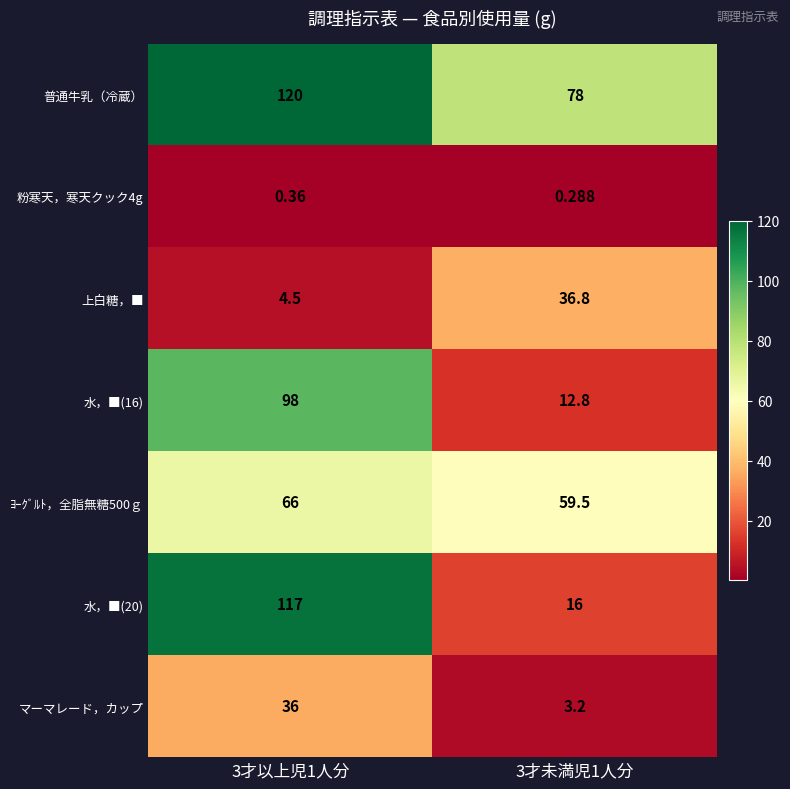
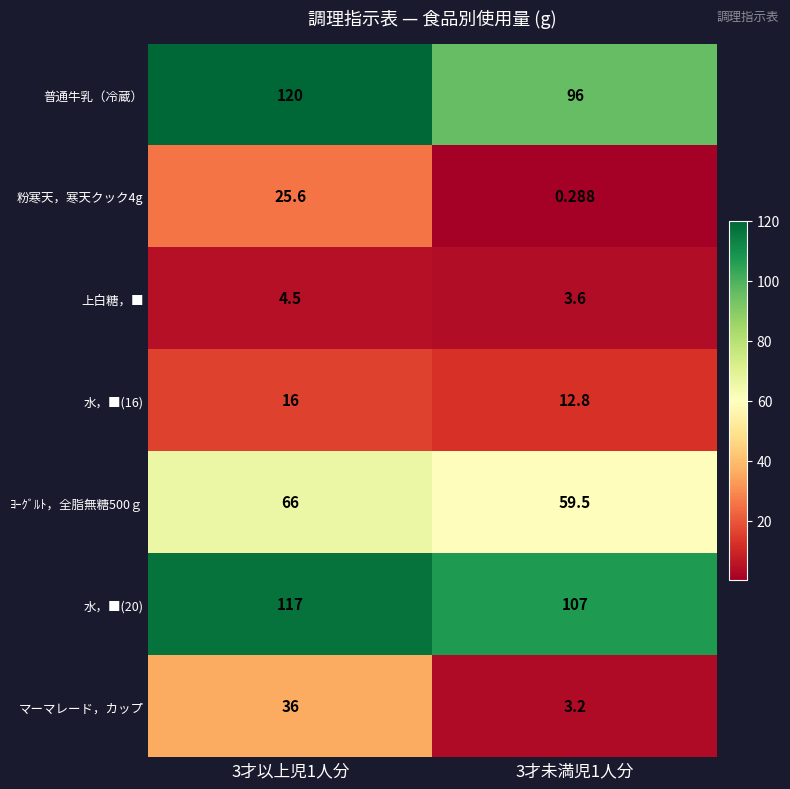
  {
    "普通牛乳（冷蔵）": {
      "3才以上児1人分": 120,
-     "3才未満児1人分": 78
+     "3才未満児1人分": 96
    },
    "粉寒天，寒天クック4g": {
-     "3才以上児1人分": 0.36,
+     "3才以上児1人分": 25.6,
      "3才未満児1人分": 0.288
    },
    "上白糖，■": {
      "3才以上児1人分": 4.5,
-     "3才未満児1人分": 36.8
+     "3才未満児1人分": 3.6
    },
    "水，■(16)": {
-     "3才以上児1人分": 98,
+     "3才以上児1人分": 16,
      "3才未満児1人分": 12.8
    },
    "ﾖｰｸﾞﾙﾄ，全脂無糖500ｇ": {
      "3才以上児1人分": 66,
      "3才未満児1人分": 59.5
    },
    "水，■(20)": {
      "3才以上児1人分": 117,
-     "3才未満児1人分": 16
+     "3才未満児1人分": 107
    },
    "マーマレード，カップ": {
      "3才以上児1人分": 36,
      "3才未満児1人分": 3.2
    }
  }
